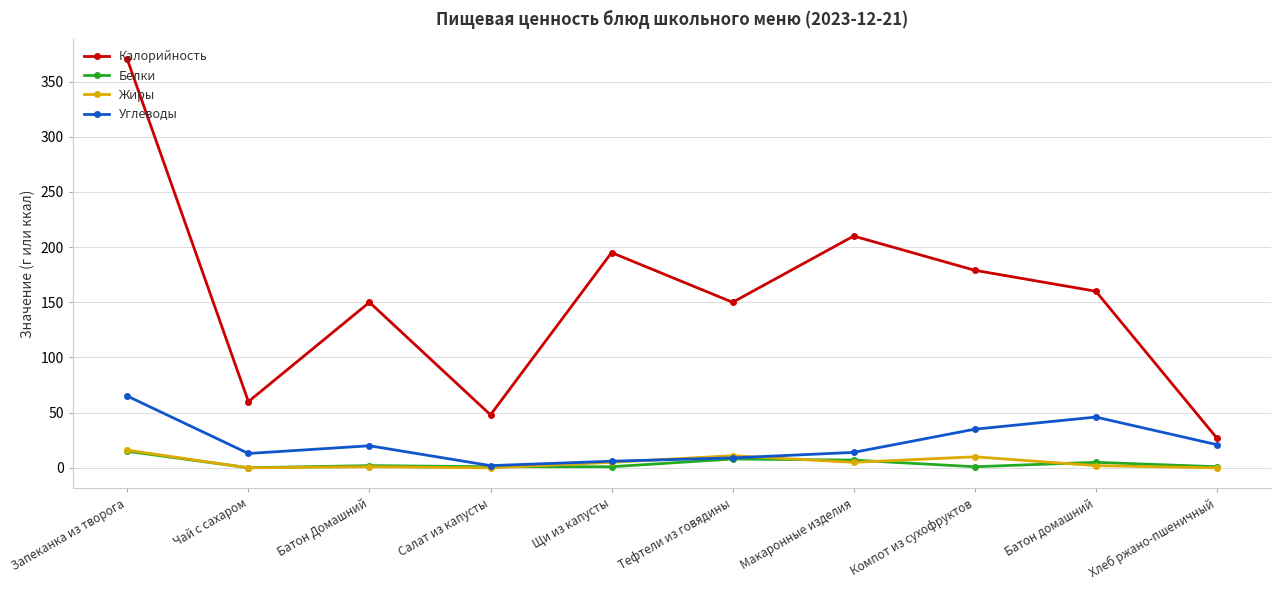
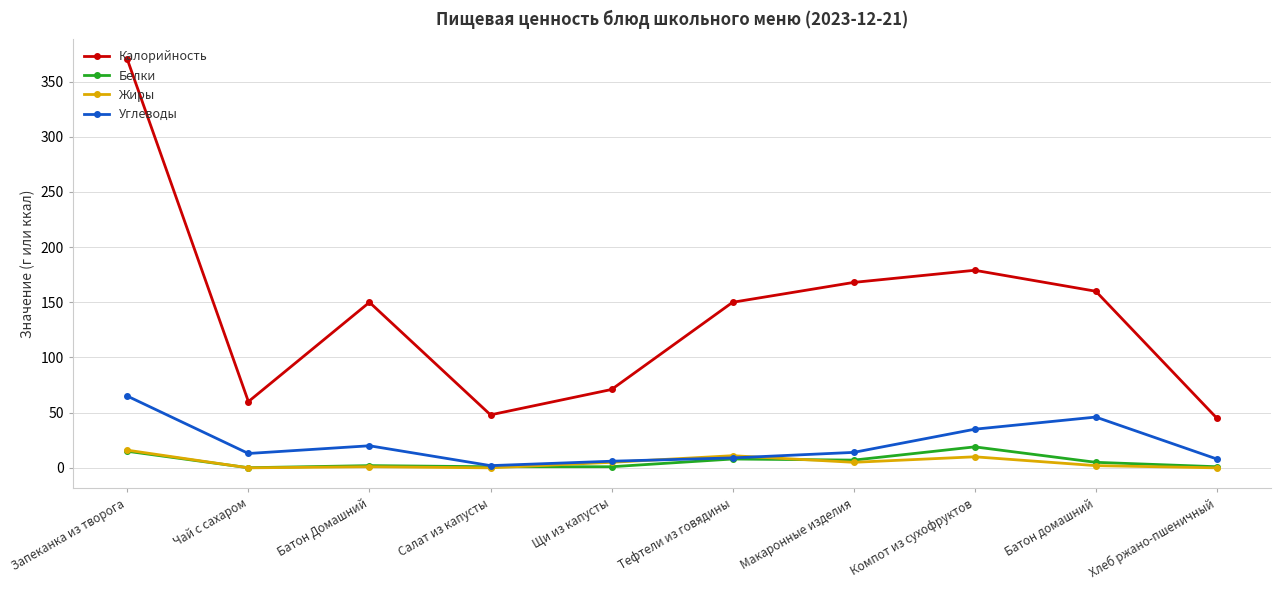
  {
    "Калорийность": {
      "Запеканка из творога": 370,
      "Чай с сахаром": 60,
      "Батон Домашний": 150,
      "Салат из капусты": 48,
-     "Щи из капусты": 195,
+     "Щи из капусты": 71,
      "Тефтели из говядины": 150,
-     "Макаронные изделия": 210,
+     "Макаронные изделия": 168,
      "Компот из сухофруктов": 179,
      "Батон домашний": 160,
-     "Хлеб ржано-пшеничный": 27
+     "Хлеб ржано-пшеничный": 45
    },
    "Белки": {
      "Щи из капусты": 1,
-     "Компот из сухофруктов": 1,
+     "Компот из сухофруктов": 19,
      "Батон домашний": 5
    },
    "Жиры": {
      "Компот из сухофруктов": 10,
      "Батон домашний": 2
    },
    "Углеводы": {
      "Запеканка из творога": 65,
      "Чай с сахаром": 13,
      "Батон Домашний": 20,
      "Макаронные изделия": 14,
      "Компот из сухофруктов": 35,
      "Батон домашний": 46,
-     "Хлеб ржано-пшеничный": 21
+     "Хлеб ржано-пшеничный": 8
    }
  }
